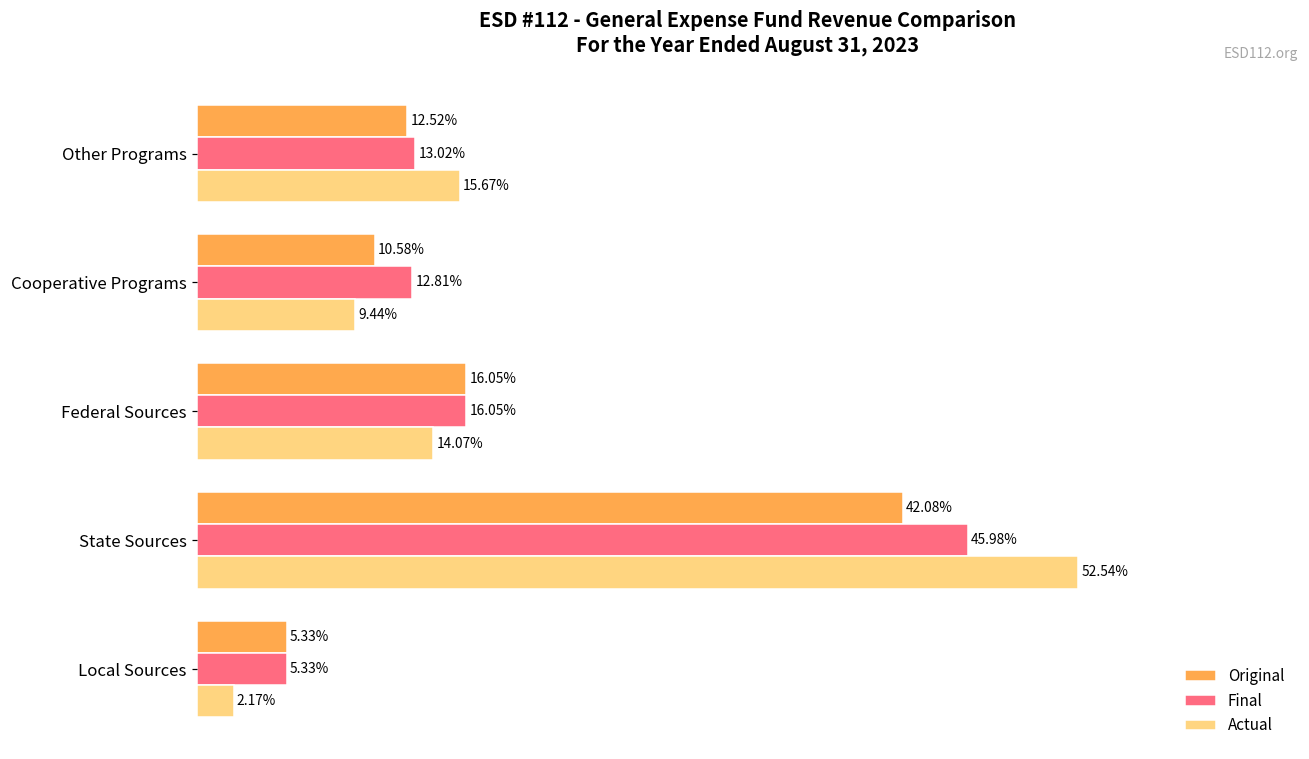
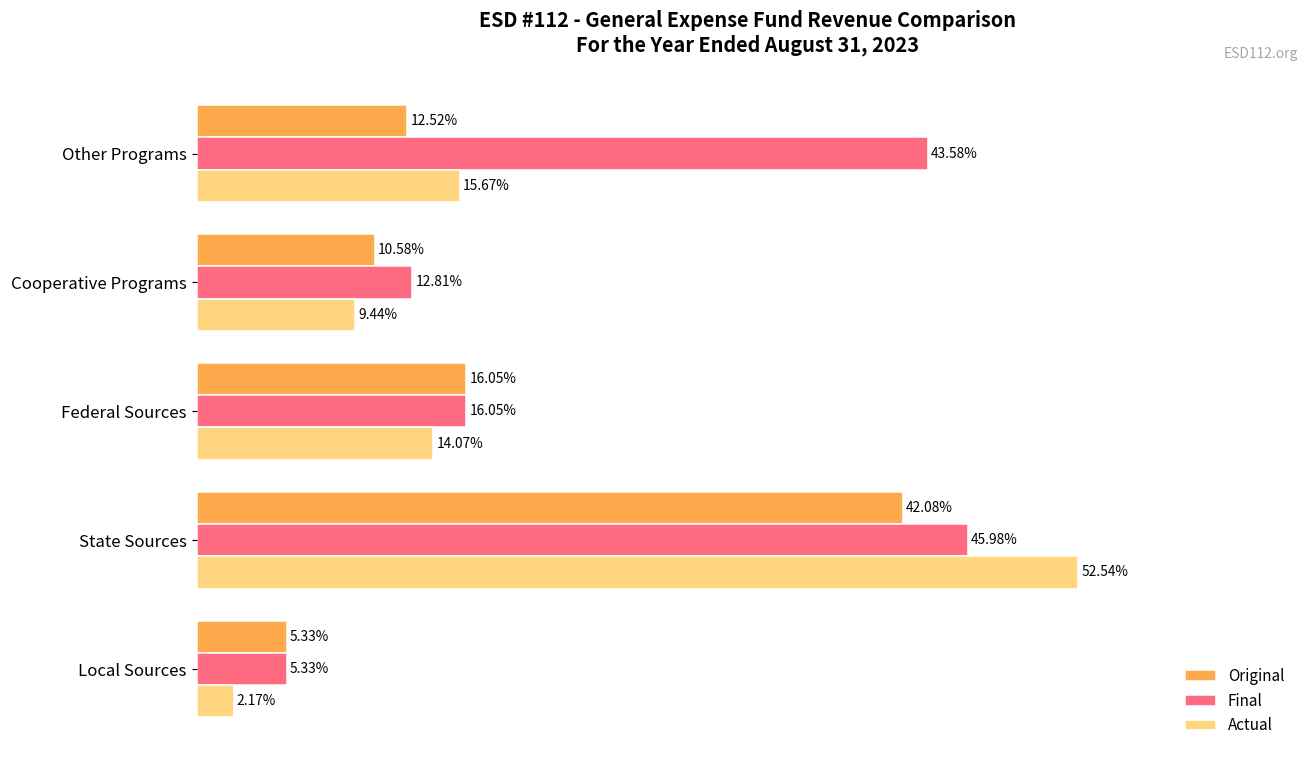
  {
    "Original": {
      "Other Programs": "12.52%",
      "Cooperative Programs": "10.58%",
      "Federal Sources": "16.05%",
      "State Sources": "42.08%",
      "Local Sources": "5.33%"
    },
    "Final": {
-     "Other Programs": "13.02%",
+     "Other Programs": "43.58%",
      "Cooperative Programs": "12.81%",
      "Federal Sources": "16.05%",
      "State Sources": "45.98%",
      "Local Sources": "5.33%"
    },
    "Actual": {
      "Other Programs": "15.67%",
      "Cooperative Programs": "9.44%",
      "Federal Sources": "14.07%",
      "State Sources": "52.54%",
      "Local Sources": "2.17%"
    }
  }
